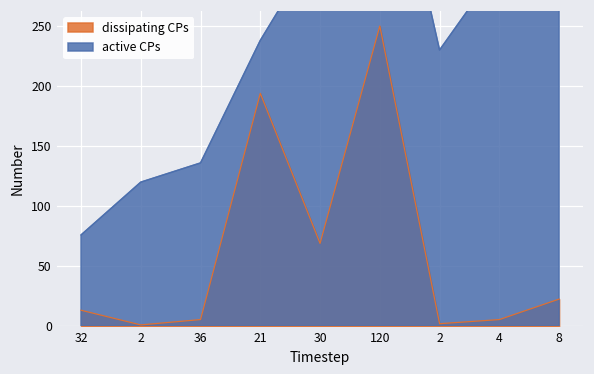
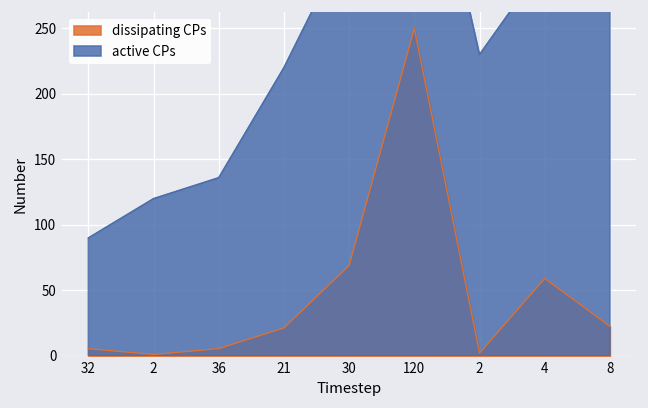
  {
    "dissipating CPs": {
-     "32": 13,
+     "32": 6,
      "36": 6,
-     "21": 194,
+     "21": 21,
      "30": 69,
      "120": 250,
-     "4": 6,
+     "4": 59,
      "8": 23
    },
    "active CPs": {
-     "32": 76,
+     "32": 90,
      "36": 136,
-     "21": 238
+     "21": 220
    }
  }
